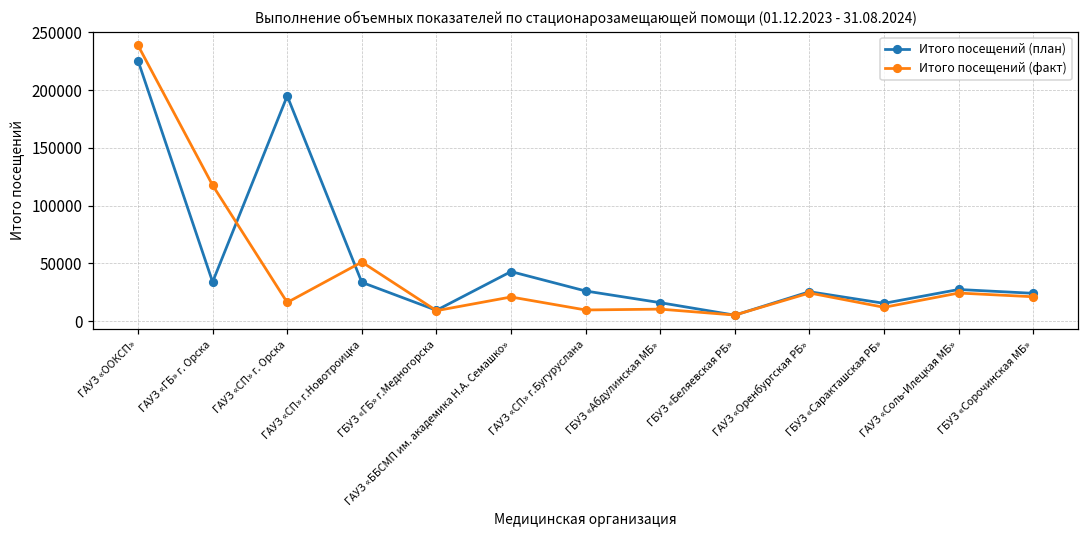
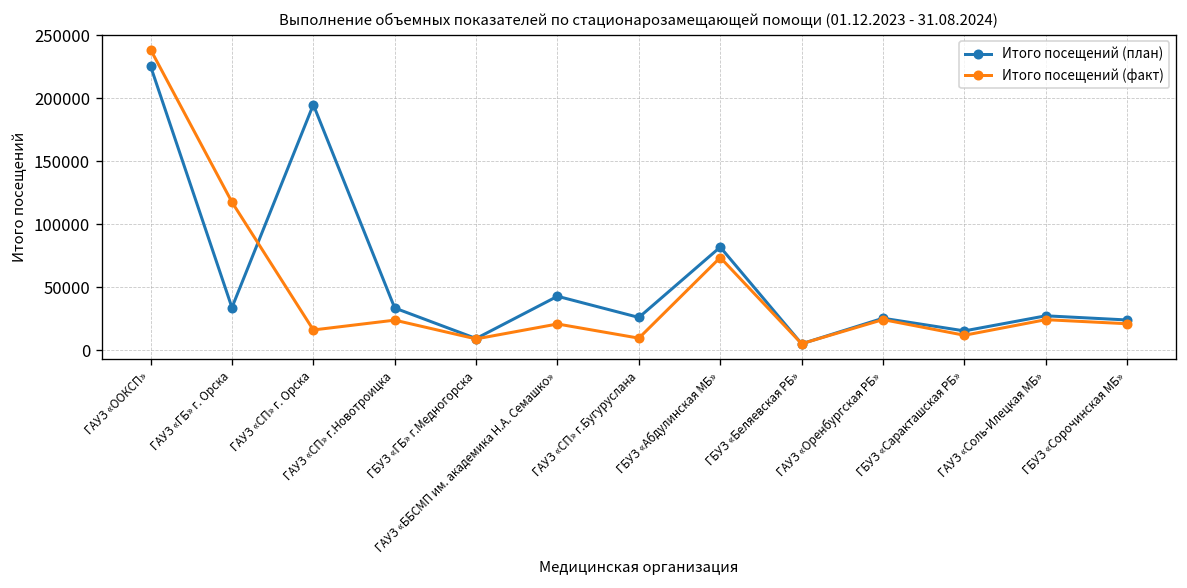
  {
    "Итого посещений (план)": {
      "ГАУЗ «ООКСП»": 226000,
      "ГАУЗ «ГБ» г. Орска": 34000,
      "ГАУЗ «СП» г. Орска": 195000,
      "ГАУЗ «СП» г.Новотроицка": 34000,
      "ГАУЗ «ББСМП им. академика Н.А. Семашко»": 43000,
      "ГАУЗ «СП» г.Бугуруслана": 26000,
-     "ГБУЗ «Абдулинская МБ»": 16000,
+     "ГБУЗ «Абдулинская МБ»": 82000,
      "ГБУЗ «Саракташская РБ»": 16000,
      "ГАУЗ «Соль-Илецкая МБ»": 27000,
      "ГБУЗ «Сорочинская МБ»": 24000
    },
    "Итого посещений (факт)": {
      "ГАУЗ «ООКСП»": 239000,
      "ГАУЗ «ГБ» г. Орска": 118000,
      "ГАУЗ «СП» г. Орска": 16000,
-     "ГАУЗ «СП» г.Новотроицка": 51000,
+     "ГАУЗ «СП» г.Новотроицка": 24000,
      "ГАУЗ «ББСМП им. академика Н.А. Семашко»": 21000,
      "ГАУЗ «СП» г.Бугуруслана": 10000,
-     "ГБУЗ «Абдулинская МБ»": 10000,
+     "ГБУЗ «Абдулинская МБ»": 74000,
      "ГБУЗ «Саракташская РБ»": 12000,
      "ГАУЗ «Соль-Илецкая МБ»": 24000,
      "ГБУЗ «Сорочинская МБ»": 21000
    }
  }
